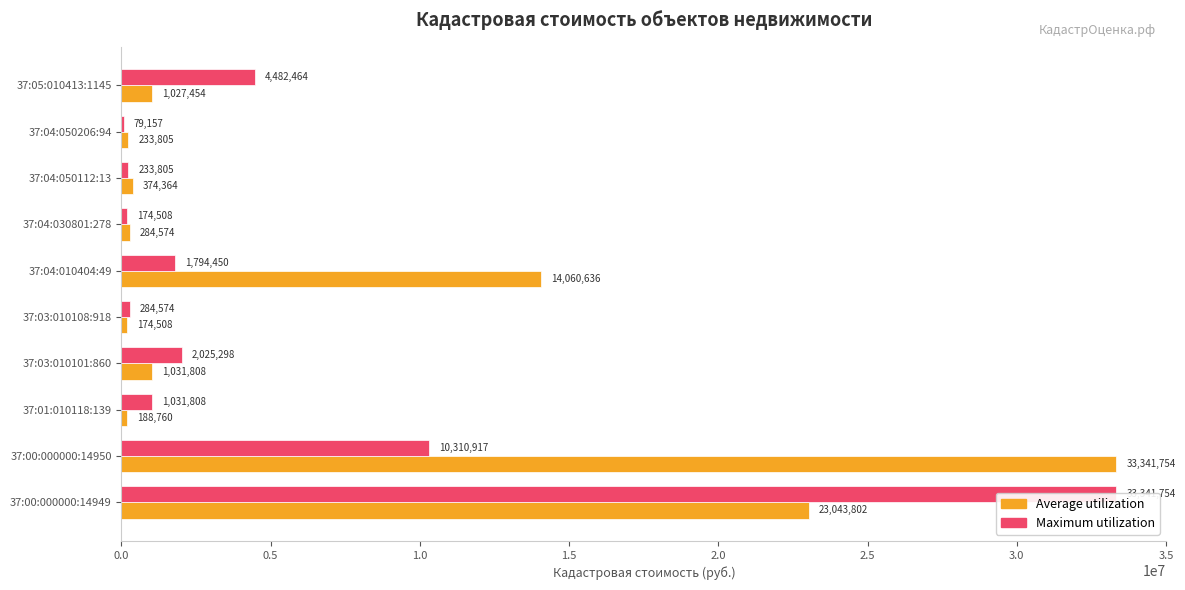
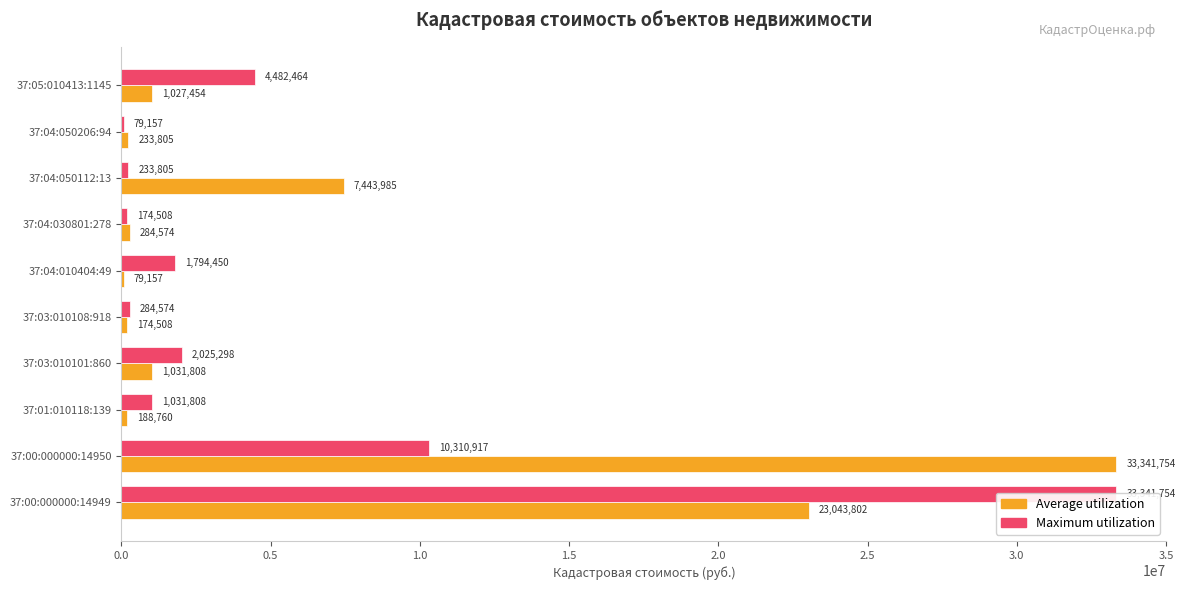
  {
    "Average utilization": {
      "37:05:010413:1145": "1,027,454",
      "37:04:050206:94": "233,805",
-     "37:04:050112:13": "374,364",
+     "37:04:050112:13": "7,443,985",
      "37:04:030801:278": "284,574",
-     "37:04:010404:49": "14,060,636",
+     "37:04:010404:49": "79,157",
      "37:03:010108:918": "174,508",
      "37:03:010101:860": "1,031,808",
      "37:01:010118:139": "188,760",
      "37:00:000000:14950": "33,341,754",
      "37:00:000000:14949": "23,043,802"
    },
    "Maximum utilization": {
      "37:05:010413:1145": "4,482,464",
      "37:04:050206:94": "79,157",
      "37:04:050112:13": "233,805",
      "37:04:030801:278": "174,508",
      "37:04:010404:49": "1,794,450",
      "37:03:010108:918": "284,574",
      "37:03:010101:860": "2,025,298",
      "37:01:010118:139": "1,031,808",
      "37:00:000000:14950": "10,310,917"
    }
  }
